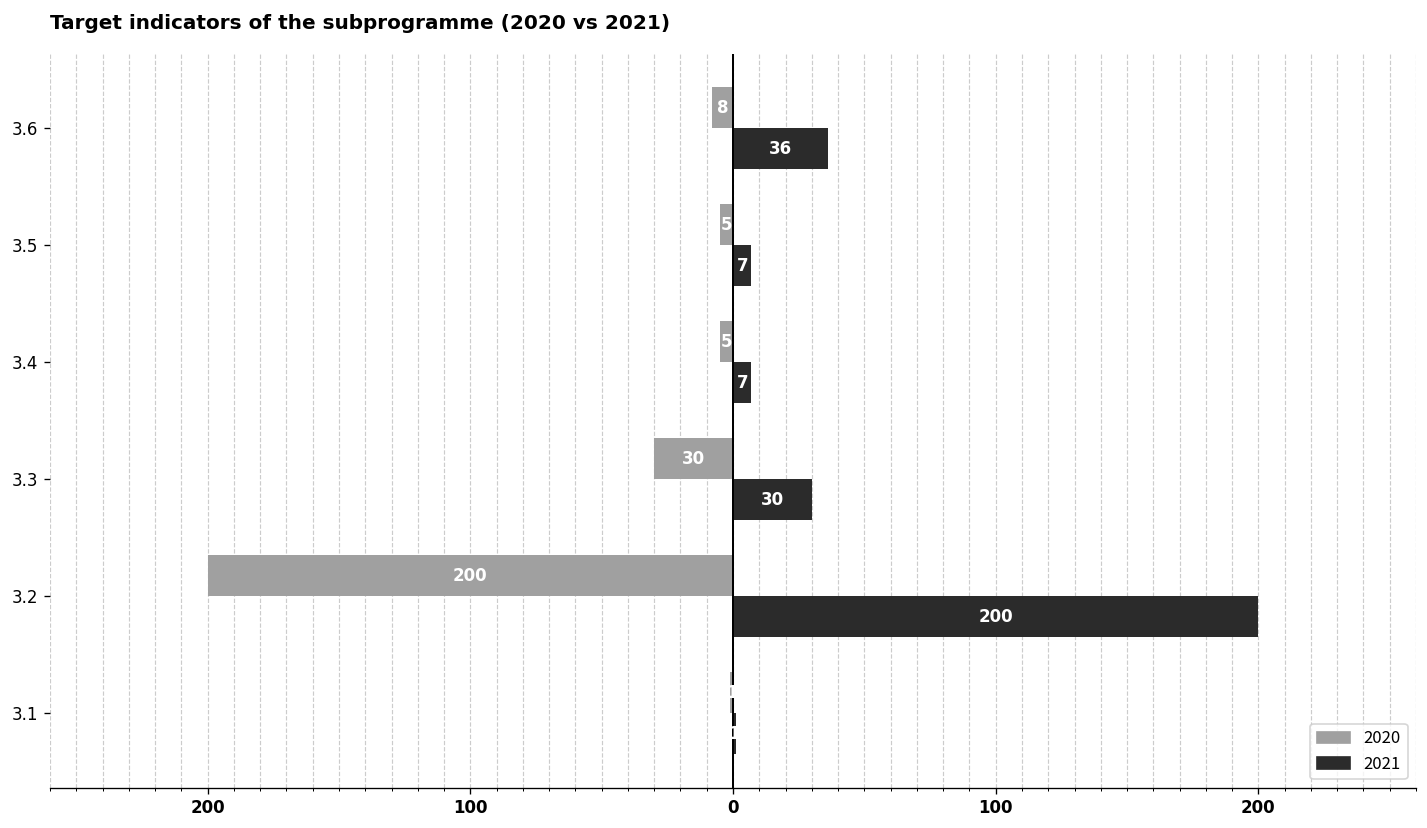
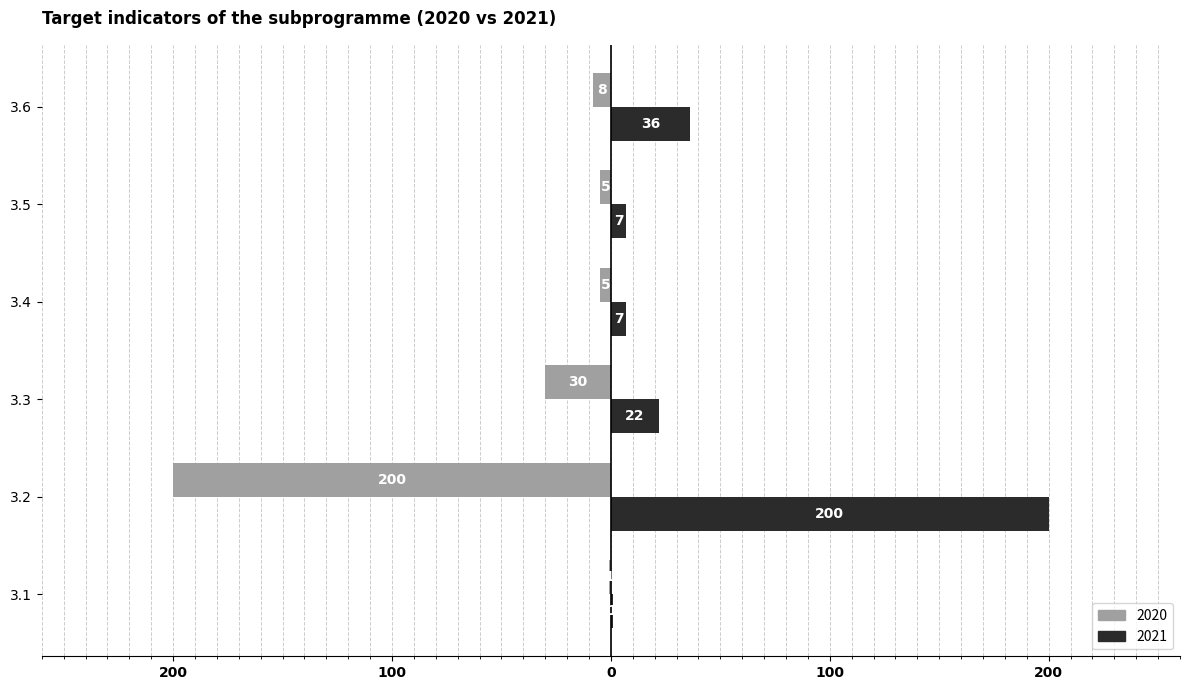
  {
    "2021": {
      "3.6": 36,
      "3.5": 7,
      "3.4": 7,
-     "3.3": 30,
+     "3.3": 22,
      "3.2": 200
    }
  }
